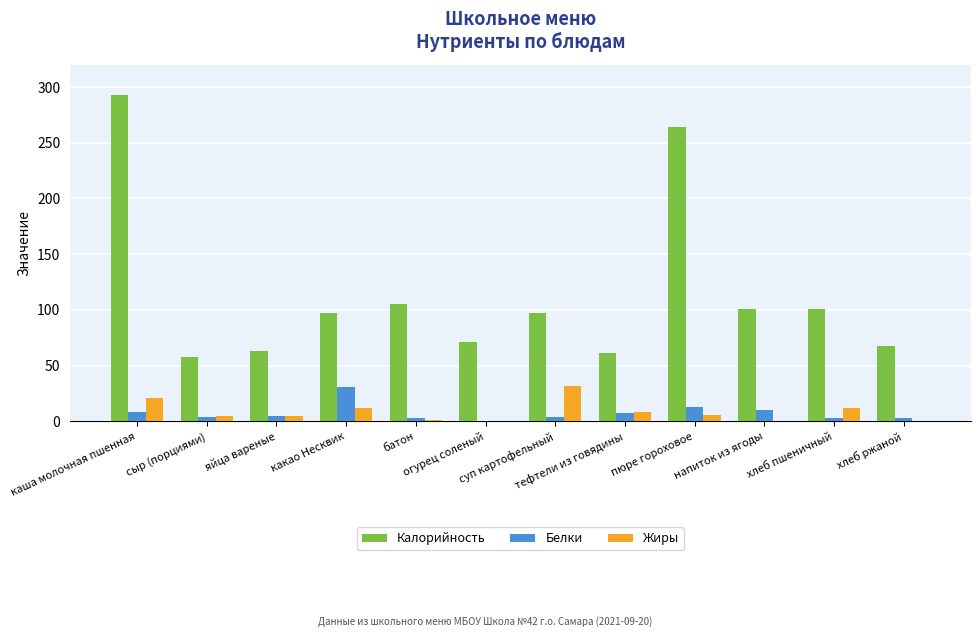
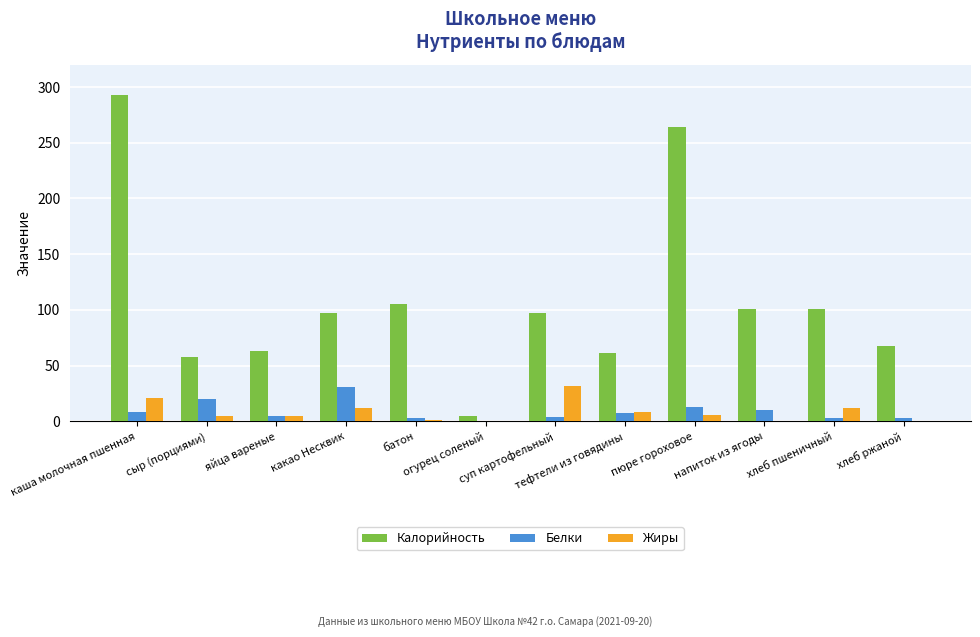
  {
    "Калорийность": {
      "каша молочная пшенная": 293,
      "сыр (порциями)": 58,
      "яйца вареные": 63,
      "какао Несквик": 97,
      "батон": 105,
-     "огурец соленый": 71,
+     "огурец соленый": 5,
      "суп картофельный": 97,
      "тефтели из говядины": 61,
      "пюре гороховое": 264,
      "напиток из ягоды": 101,
      "хлеб пшеничный": 101,
      "хлеб ржаной": 68
    },
    "Белки": {
      "каша молочная пшенная": 8,
-     "сыр (порциями)": 4,
+     "сыр (порциями)": 20,
      "яйца вареные": 5,
      "какао Несквик": 31,
      "батон": 3,
      "суп картофельный": 4,
      "тефтели из говядины": 8,
      "пюре гороховое": 13,
      "напиток из ягоды": 10,
      "хлеб пшеничный": 3,
      "хлеб ржаной": 3
    },
    "Жиры": {
      "каша молочная пшенная": 21,
      "сыр (порциями)": 5,
      "яйца вареные": 5,
      "какао Несквик": 12,
      "суп картофельный": 32,
      "тефтели из говядины": 9,
      "пюре гороховое": 5,
      "напиток из ягоды": 0,
      "хлеб пшеничный": 12,
      "хлеб ржаной": 0
    }
  }
